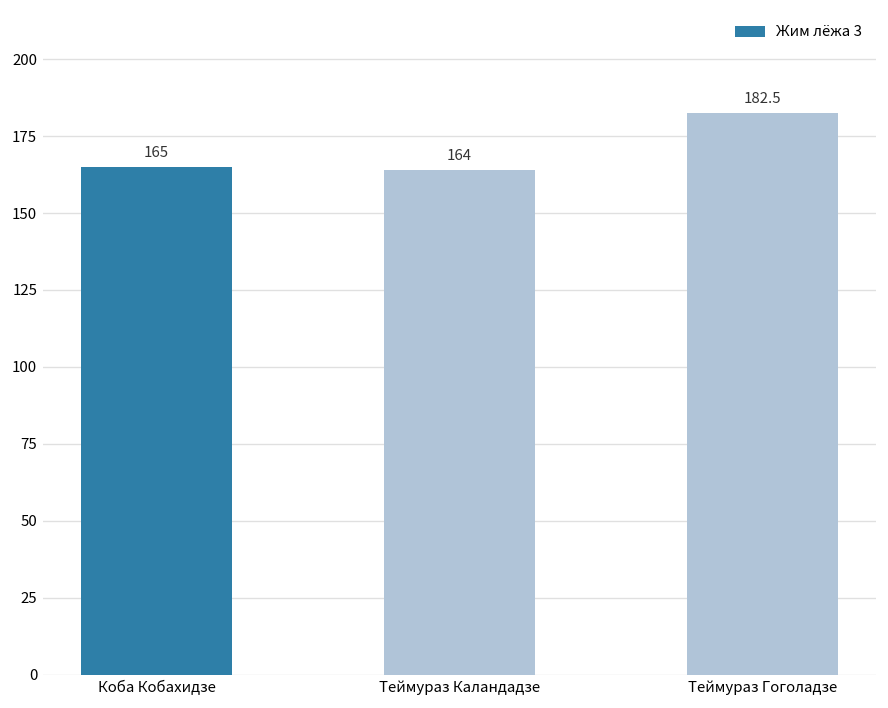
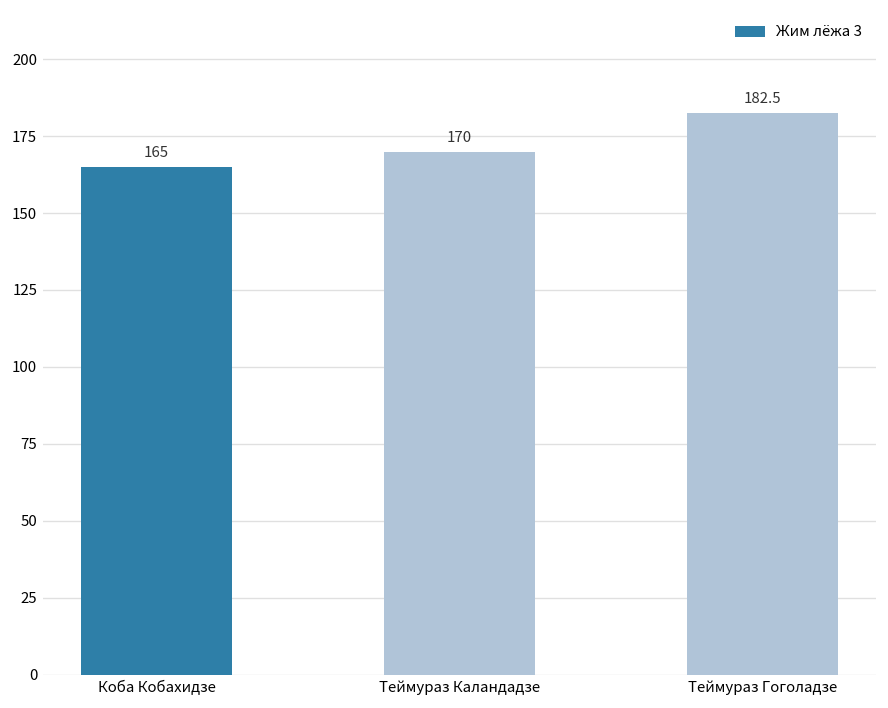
  {
    "Коба Кобахидзе": 165,
-   "Теймураз Каландадзе": 164,
+   "Теймураз Каландадзе": 170,
    "Теймураз Гоголадзе": 182.5
  }
